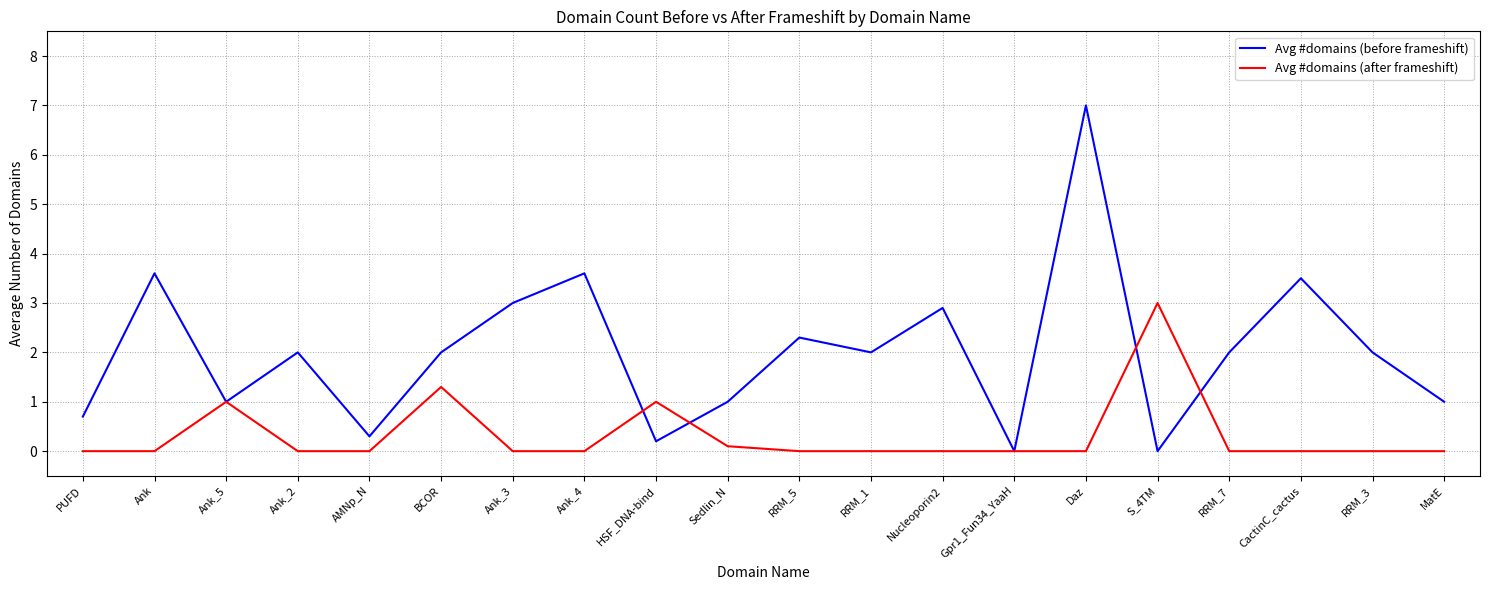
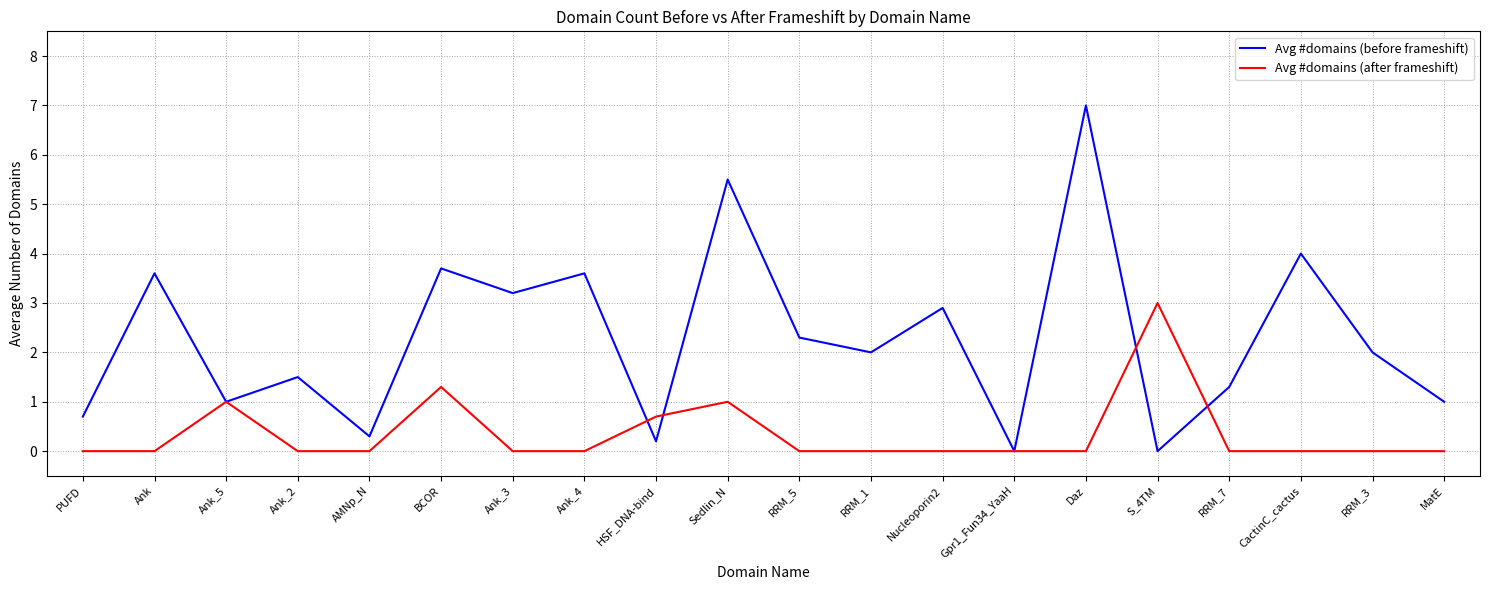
  {
    "Avg #domains (before frameshift)": {
      "PUFD": 0.7,
      "Ank": 3.6,
-     "Ank_2": 2.0,
+     "Ank_2": 1.5,
      "AMNp_N": 0.3,
-     "BCOR": 2.0,
-     "Ank_3": 3.0,
+     "BCOR": 3.7,
+     "Ank_3": 3.2,
      "Ank_4": 3.6,
      "HSF_DNA-bind": 0.2,
-     "Sedlin_N": 1.0,
+     "Sedlin_N": 5.5,
      "RRM_5": 2.3,
      "RRM_1": 2.0,
      "Nucleoporin2": 2.9,
      "Daz": 7.0,
      "S_4TM": 0.0,
-     "RRM_7": 2.0,
-     "CactinC_cactus": 3.5,
+     "RRM_7": 1.3,
+     "CactinC_cactus": 4.0,
      "RRM_3": 2.0,
      "MatE": 1.0
    },
    "Avg #domains (after frameshift)": {
      "PUFD": 0.0,
      "Ank": 0.0,
      "Ank_2": 0.0,
      "AMNp_N": 0.0,
      "BCOR": 1.3,
      "Ank_3": 0.0,
      "Ank_4": 0.0,
-     "HSF_DNA-bind": 1.0,
-     "Sedlin_N": 0.1,
+     "HSF_DNA-bind": 0.7,
+     "Sedlin_N": 1.0,
      "RRM_5": 0.0,
      "RRM_1": 0.0,
      "Nucleoporin2": 0.0,
      "Daz": 0.0,
      "S_4TM": 3.0,
      "RRM_7": 0.0,
      "CactinC_cactus": 0.0,
      "RRM_3": 0.0,
      "MatE": 0.0
    }
  }
